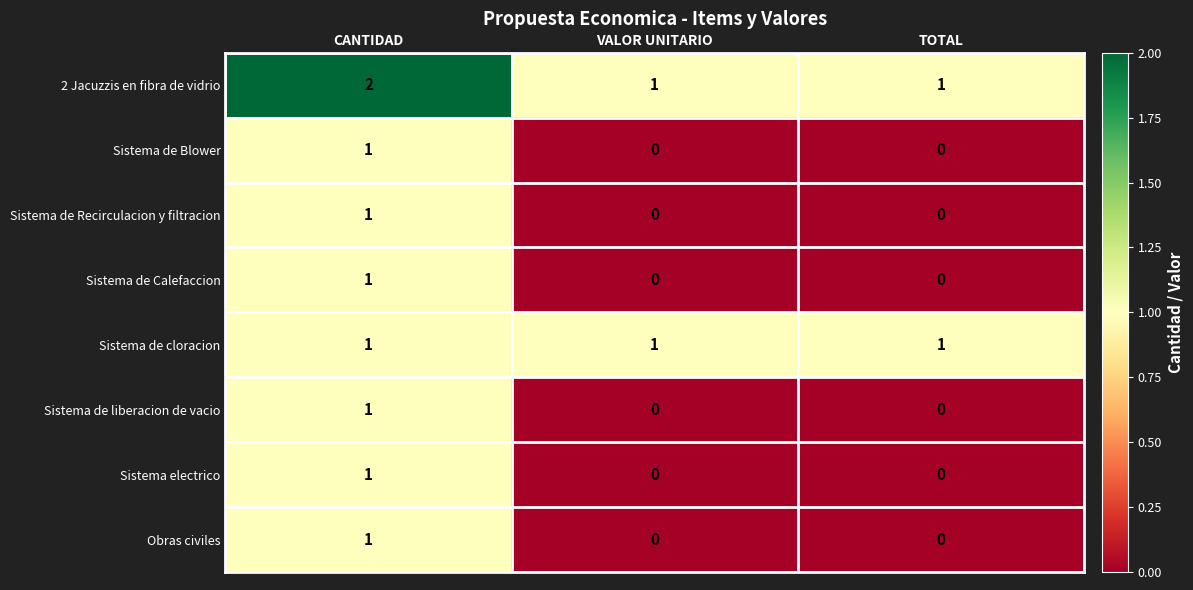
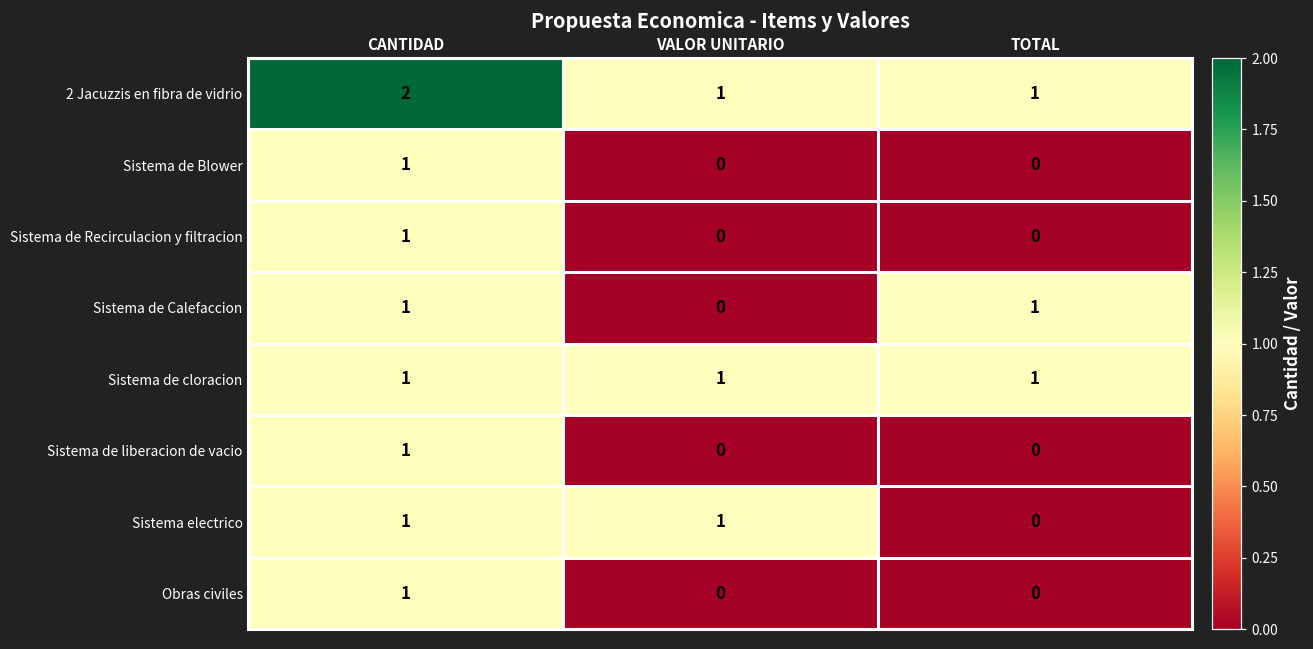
  {
    "2 Jacuzzis en fibra de vidrio": {
      "CANTIDAD": 2,
      "VALOR UNITARIO": 1,
      "TOTAL": 1
    },
    "Sistema de Blower": {
      "CANTIDAD": 1,
      "VALOR UNITARIO": 0,
      "TOTAL": 0
    },
    "Sistema de Recirculacion y filtracion": {
      "CANTIDAD": 1,
      "VALOR UNITARIO": 0,
      "TOTAL": 0
    },
    "Sistema de Calefaccion": {
      "CANTIDAD": 1,
      "VALOR UNITARIO": 0,
-     "TOTAL": 0
+     "TOTAL": 1
    },
    "Sistema de cloracion": {
      "CANTIDAD": 1,
      "VALOR UNITARIO": 1,
      "TOTAL": 1
    },
    "Sistema de liberacion de vacio": {
      "CANTIDAD": 1,
      "VALOR UNITARIO": 0,
      "TOTAL": 0
    },
    "Sistema electrico": {
      "CANTIDAD": 1,
-     "VALOR UNITARIO": 0,
+     "VALOR UNITARIO": 1,
      "TOTAL": 0
    },
    "Obras civiles": {
      "CANTIDAD": 1,
      "VALOR UNITARIO": 0,
      "TOTAL": 0
    }
  }
